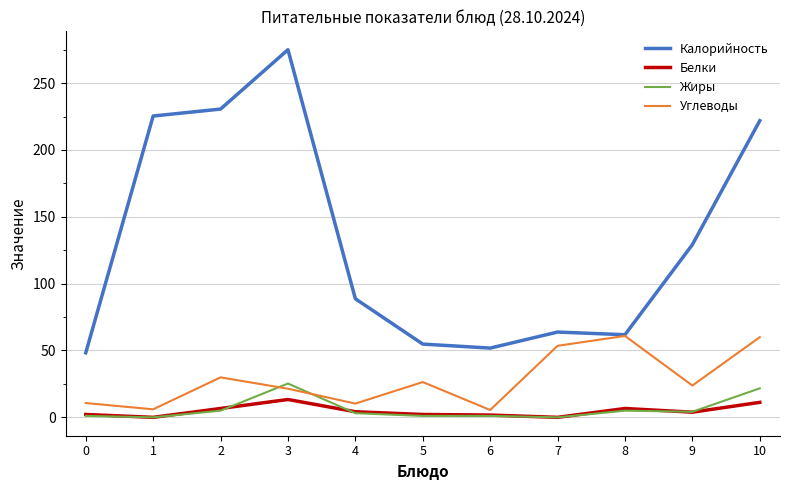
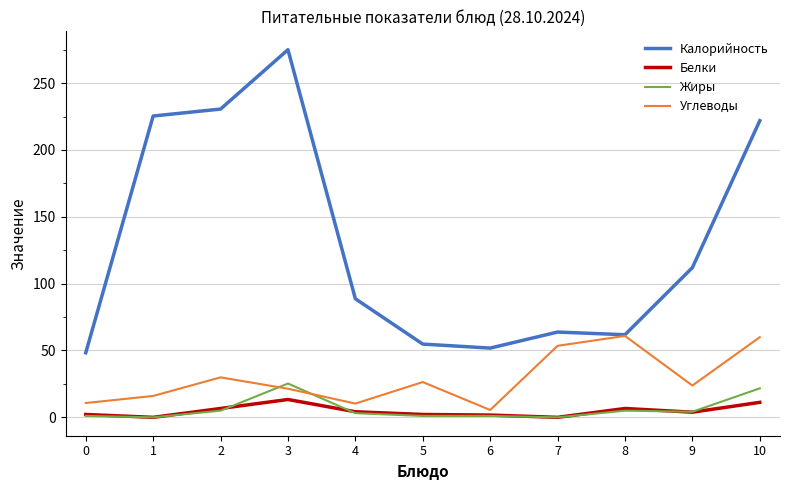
  {
    "Калорийность": {
      "0": 48,
      "1": 225,
      "2": 231,
      "3": 275,
      "4": 89,
      "5": 55,
      "6": 52,
      "7": 64,
-     "9": 129,
+     "9": 112,
      "10": 222
    },
    "Белки": {
      "3": 13,
      "10": 11
    },
    "Жиры": {
      "3": 25,
      "10": 22
    },
    "Углеводы": {
      "0": 11,
-     "1": 6,
+     "1": 16,
      "2": 30,
      "3": 21,
      "4": 10,
      "5": 26,
      "6": 6,
      "7": 54,
      "9": 24,
      "10": 60
    }
  }
